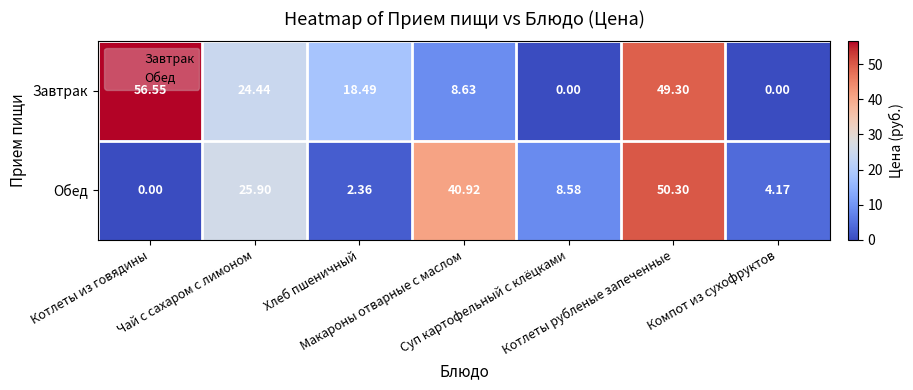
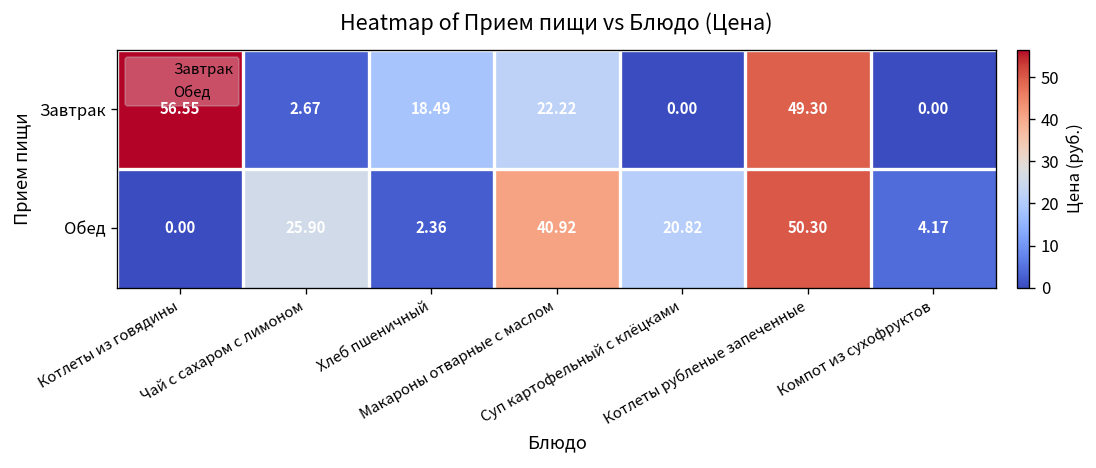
  {
    "Завтрак": {
-     "Чай с сахаром с лимоном": 24.44,
+     "Чай с сахаром с лимоном": 2.67,
      "Хлеб пшеничный": 18.49,
-     "Макароны отварные с маслом": 8.63,
+     "Макароны отварные с маслом": 22.22,
      "Суп картофельный с клёцками": 0.00,
      "Котлеты рубленые запеченные": 49.30,
      "Компот из сухофруктов": 0.00
    },
    "Обед": {
      "Котлеты из говядины": 0.00,
      "Хлеб пшеничный": 2.36,
      "Макароны отварные с маслом": 40.92,
-     "Суп картофельный с клёцками": 8.58,
+     "Суп картофельный с клёцками": 20.82,
      "Котлеты рубленые запеченные": 50.30,
      "Компот из сухофруктов": 4.17
    }
  }
